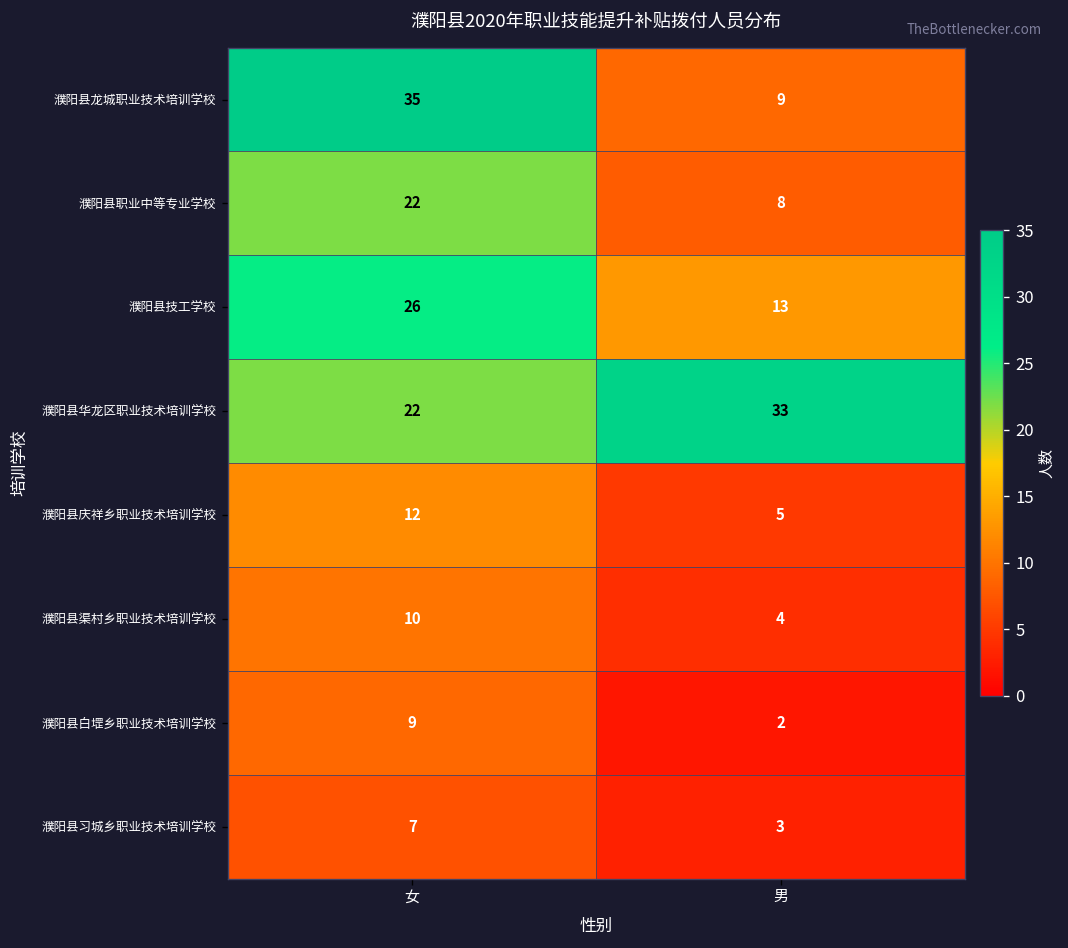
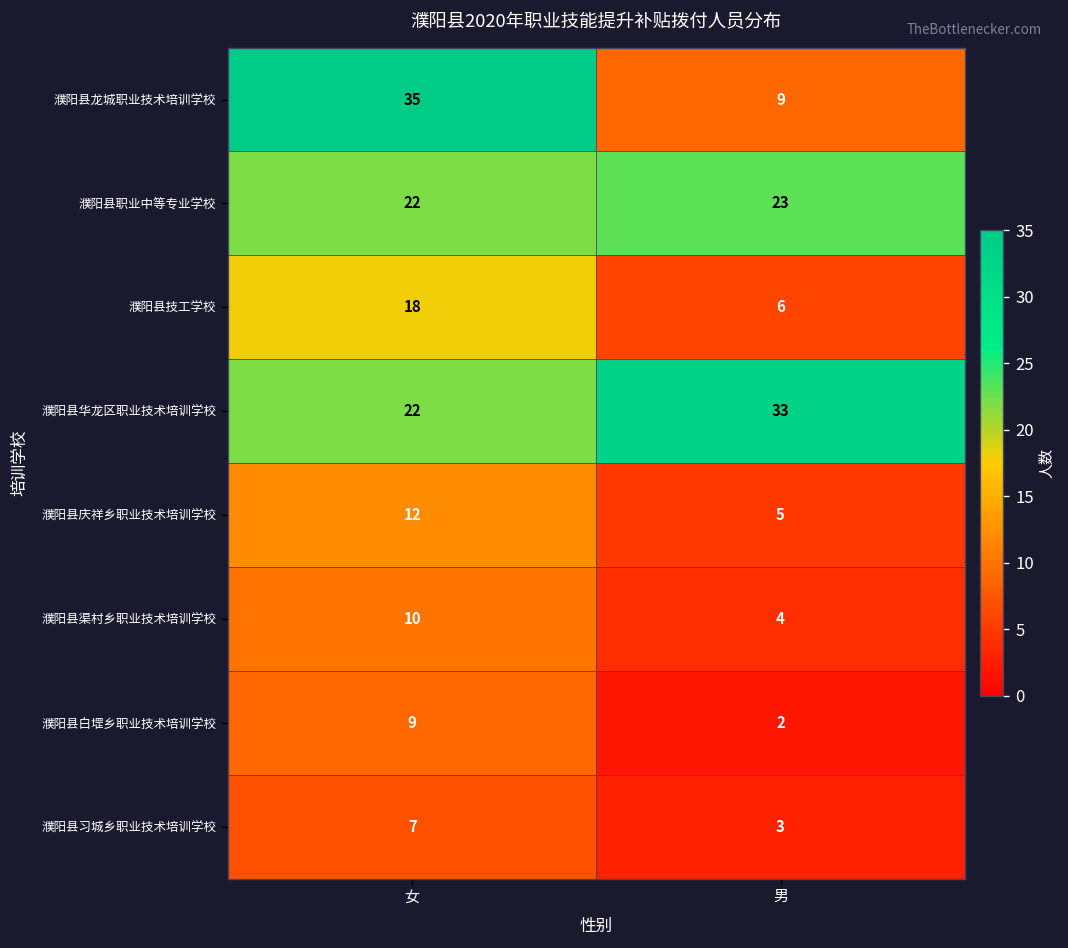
  {
    "濮阳县龙城职业技术培训学校": {
      "女": 35,
      "男": 9
    },
    "濮阳县职业中等专业学校": {
      "女": 22,
-     "男": 8
+     "男": 23
    },
    "濮阳县技工学校": {
-     "女": 26,
-     "男": 13
+     "女": 18,
+     "男": 6
    },
    "濮阳县华龙区职业技术培训学校": {
      "女": 22,
      "男": 33
    },
    "濮阳县庆祥乡职业技术培训学校": {
      "女": 12,
      "男": 5
    },
    "濮阳县渠村乡职业技术培训学校": {
      "女": 10,
      "男": 4
    },
    "濮阳县白堽乡职业技术培训学校": {
      "女": 9,
      "男": 2
    },
    "濮阳县习城乡职业技术培训学校": {
      "女": 7,
      "男": 3
    }
  }
